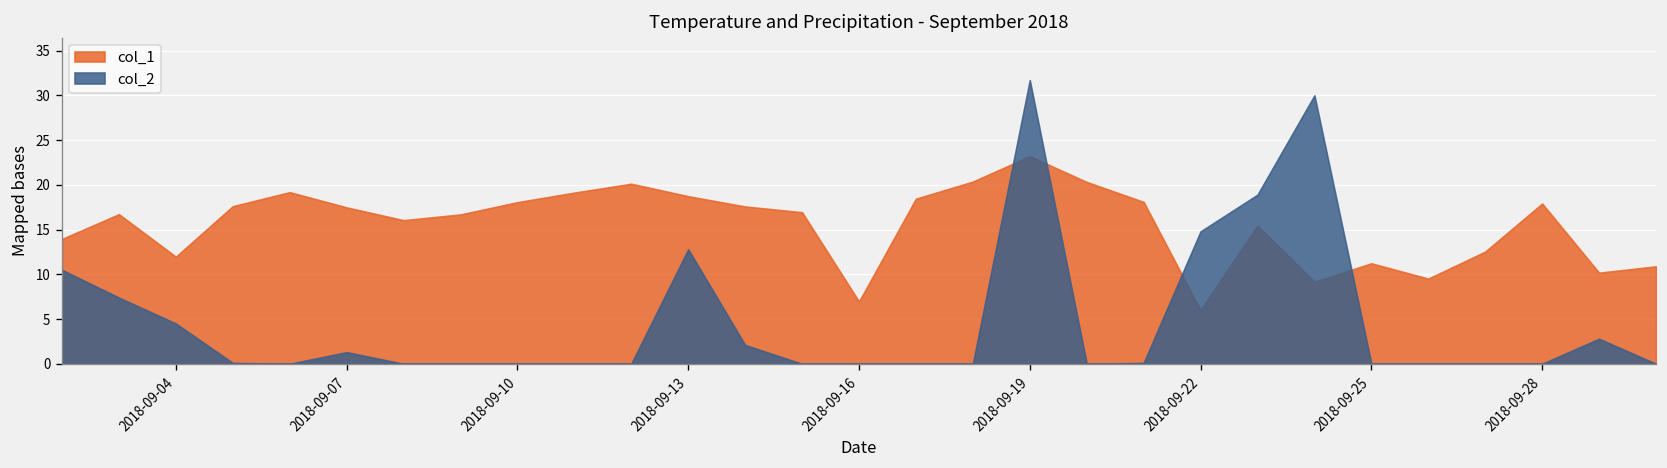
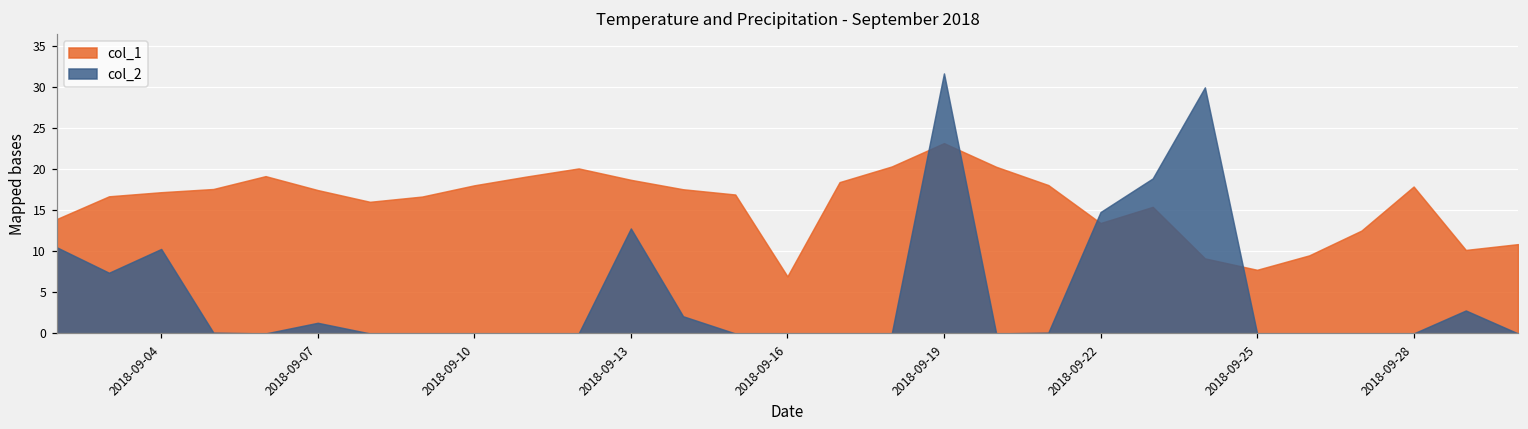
  {
    "col_1": {
-     "2018-09-04": 12,
+     "2018-09-04": 17,
      "2018-09-07": 17,
      "2018-09-10": 18,
      "2018-09-13": 19,
      "2018-09-16": 7,
      "2018-09-19": 23,
-     "2018-09-22": 6,
-     "2018-09-25": 11,
+     "2018-09-22": 13,
+     "2018-09-25": 8,
      "2018-09-28": 18
    },
    "col_2": {
-     "2018-09-04": 5,
+     "2018-09-04": 10,
      "2018-09-07": 1,
      "2018-09-10": 0,
      "2018-09-13": 13,
      "2018-09-16": 0,
      "2018-09-19": 32,
      "2018-09-22": 15,
      "2018-09-25": 0,
      "2018-09-28": 0
    }
  }
